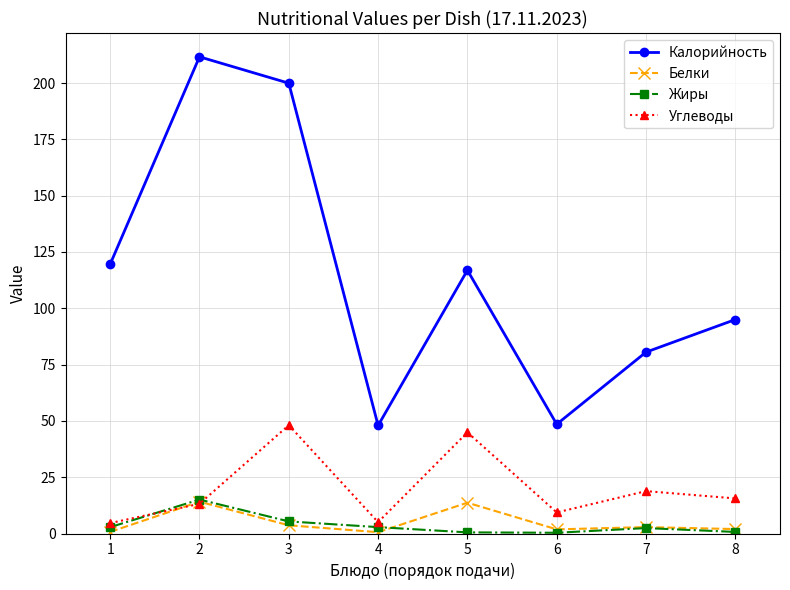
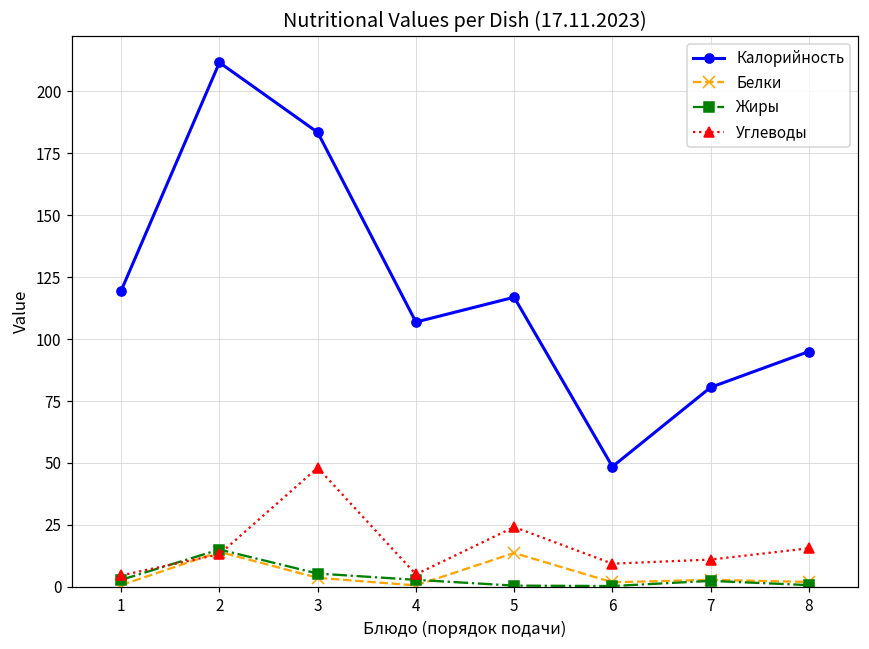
  {
    "Калорийность": {
      "1": 120,
      "2": 212,
-     "3": 200,
-     "4": 48,
+     "3": 183,
+     "4": 107,
      "5": 117,
      "6": 49,
      "7": 81,
      "8": 95
    },
    "Белки": {
      "1": 1,
      "3": 4,
      "4": 1,
      "5": 14,
      "6": 2,
      "8": 2
    },
    "Жиры": {
      "1": 3,
      "3": 5,
      "4": 3,
      "5": 1,
      "6": 0,
      "8": 1
    },
    "Углеводы": {
      "1": 5,
      "3": 48,
      "4": 5,
-     "5": 45,
+     "5": 24,
      "6": 9,
-     "7": 19,
+     "7": 11,
      "8": 16
    }
  }
